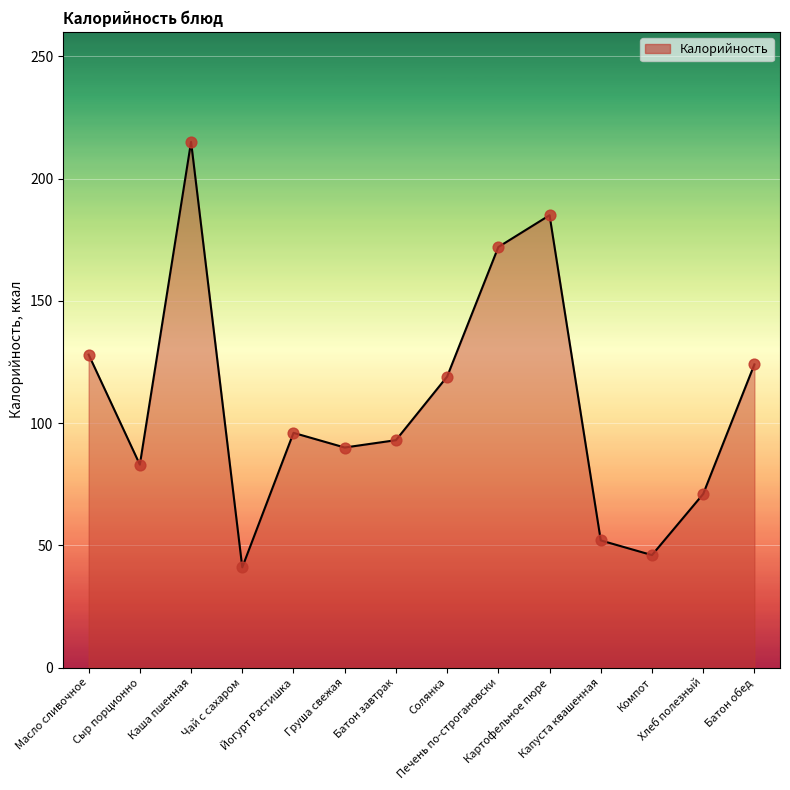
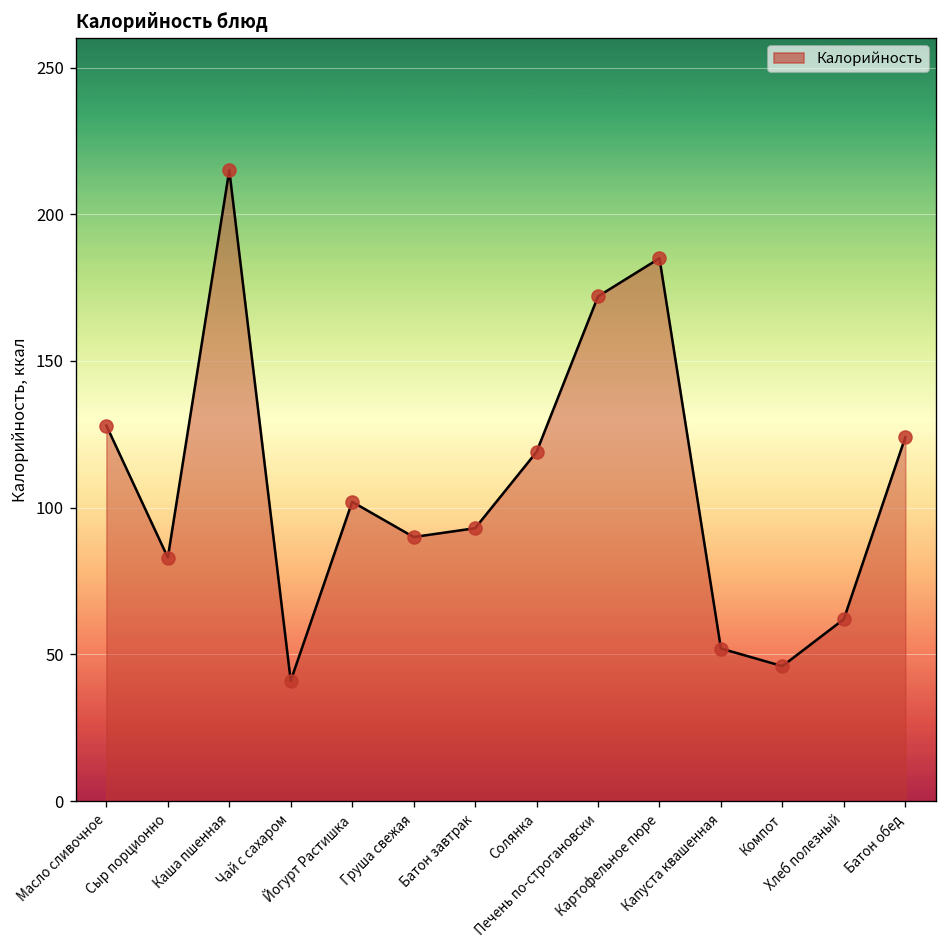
  {
    "Масло сливочное": 128,
    "Сыр порционно": 83,
    "Каша пшенная": 215,
    "Чай с сахаром": 41,
-   "Йогурт Растишка": 96,
+   "Йогурт Растишка": 102,
    "Груша свежая": 90,
    "Батон завтрак": 93,
    "Солянка": 119,
    "Печень по-строгановски": 172,
    "Картофельное пюре": 185,
    "Капуста квашенная": 52,
    "Компот": 46,
-   "Хлеб полезный": 71,
+   "Хлеб полезный": 62,
    "Батон обед": 124
  }
